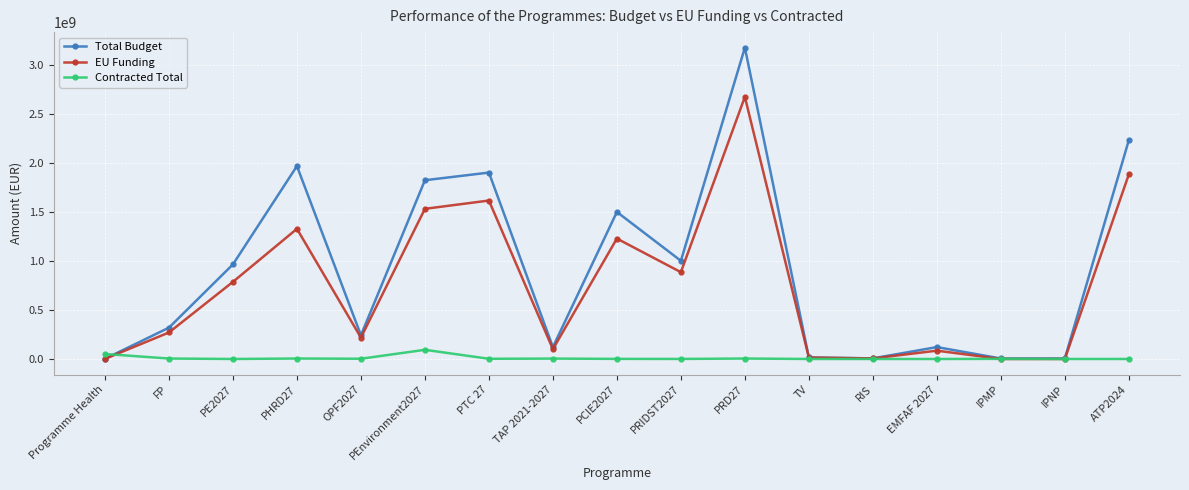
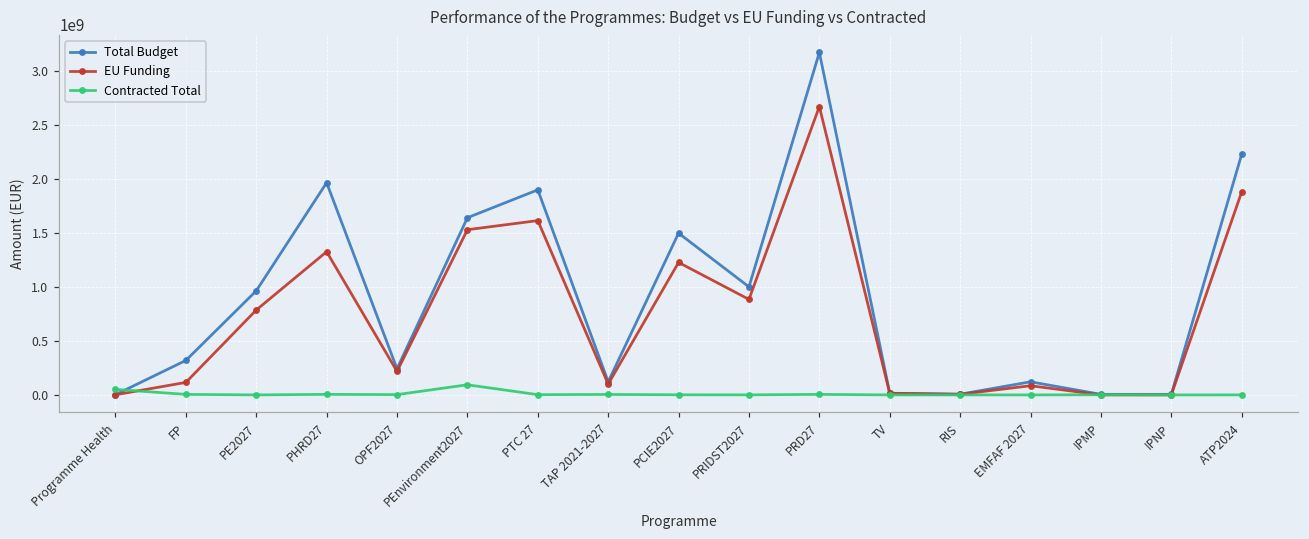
  {
    "Total Budget": {
      "FP": 300000000,
      "PE2027": 1000000000,
      "PHRD27": 2000000000,
-     "PEnvironment2027": 1800000000,
+     "PEnvironment2027": 1600000000,
      "PTC 27": 1900000000,
      "PCIE2027": 1500000000,
      "PRIDST2027": 1000000000,
      "PRD27": 3200000000,
      "EMFAF 2027": 100000000,
      "ATP2024": 2200000000
    },
    "EU Funding": {
-     "FP": 300000000,
+     "FP": 100000000,
      "PE2027": 800000000,
      "PHRD27": 1300000000,
      "PEnvironment2027": 1500000000,
      "PTC 27": 1600000000,
      "PCIE2027": 1200000000,
      "PRIDST2027": 900000000,
      "PRD27": 2700000000,
      "EMFAF 2027": 100000000,
      "ATP2024": 1900000000
    },
    "Contracted Total": {
      "Programme Health": 100000000,
      "FP": 0,
      "PE2027": 0,
      "PHRD27": 0,
      "OPF2027": 0,
      "PEnvironment2027": 100000000,
      "PTC 27": 0,
      "TAP 2021-2027": 0,
      "PCIE2027": 0,
      "PRIDST2027": 0,
      "PRD27": 0,
      "EMFAF 2027": 0,
      "ATP2024": 0
    }
  }
